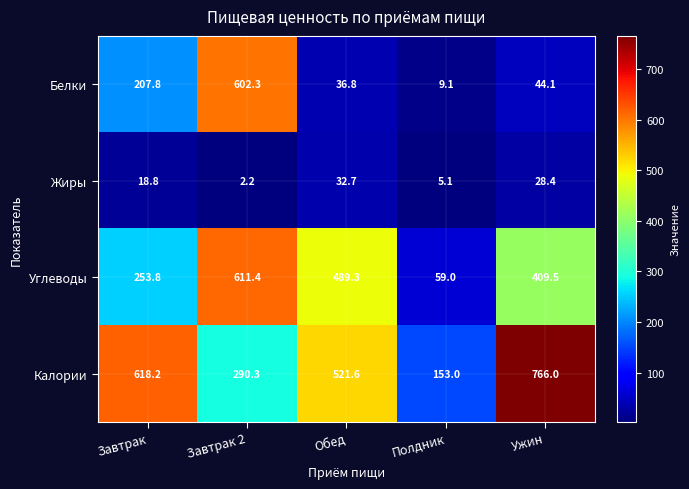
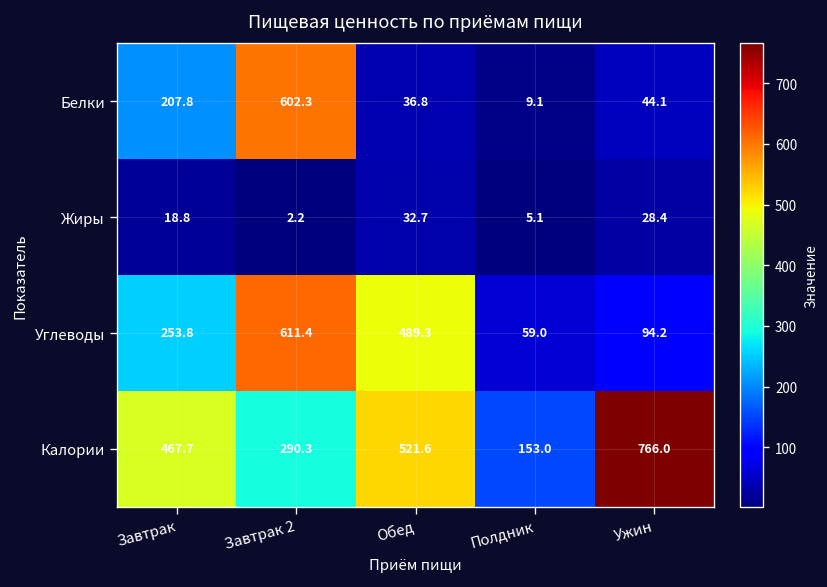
  {
    "Белки": {
      "Завтрак": 207.8,
      "Завтрак 2": 602.3,
      "Обед": 36.8,
      "Полдник": 9.1,
      "Ужин": 44.1
    },
    "Жиры": {
      "Завтрак": 18.8,
      "Завтрак 2": 2.2,
      "Обед": 32.7,
      "Полдник": 5.1,
      "Ужин": 28.4
    },
    "Углеводы": {
      "Завтрак": 253.8,
      "Завтрак 2": 611.4,
      "Обед": 489.3,
      "Полдник": 59.0,
-     "Ужин": 409.5
+     "Ужин": 94.2
    },
    "Калории": {
-     "Завтрак": 618.2,
+     "Завтрак": 467.7,
      "Завтрак 2": 290.3,
      "Обед": 521.6,
      "Полдник": 153.0,
      "Ужин": 766.0
    }
  }
